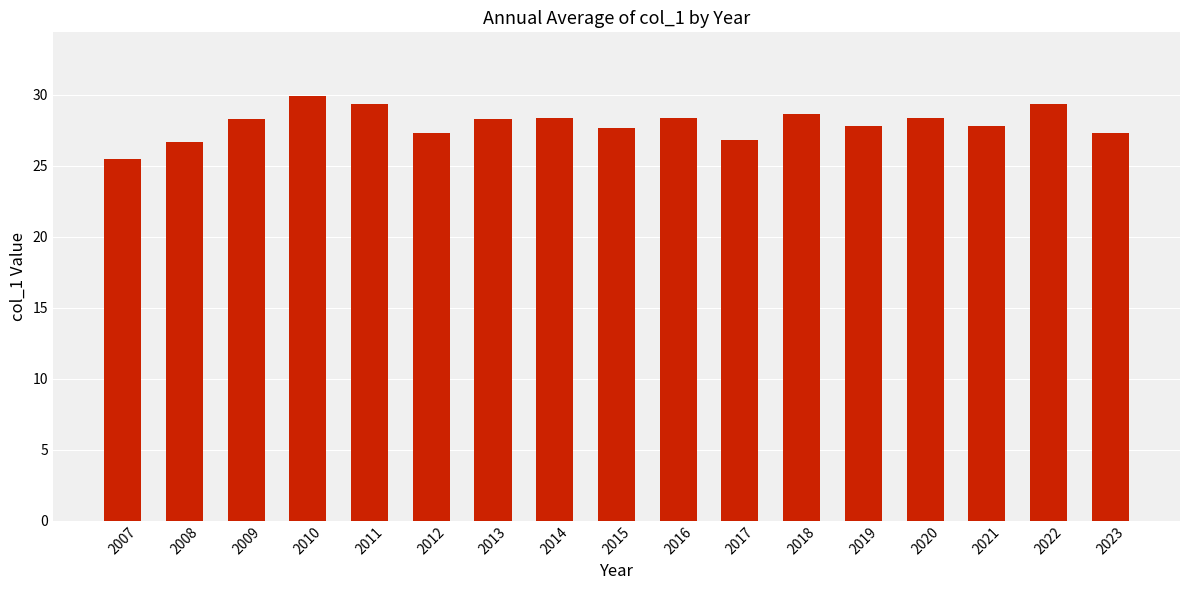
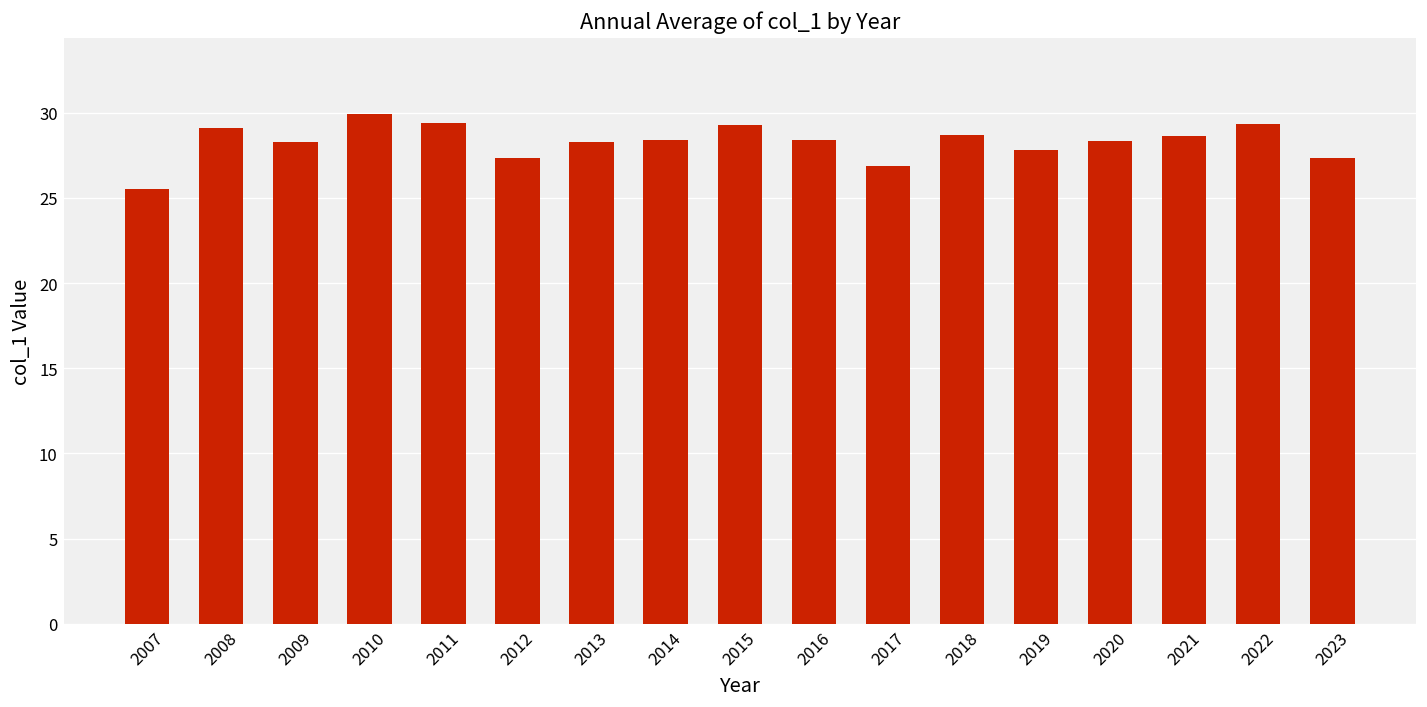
  {
    "2007": 25.5,
-   "2008": 26.6,
+   "2008": 29.1,
    "2009": 28.3,
    "2010": 29.9,
    "2011": 29.4,
    "2012": 27.3,
    "2013": 28.3,
    "2014": 28.4,
-   "2015": 27.6,
+   "2015": 29.3,
    "2016": 28.4,
    "2017": 26.8,
    "2018": 28.7,
    "2019": 27.8,
    "2020": 28.3,
-   "2021": 27.8,
+   "2021": 28.7,
    "2022": 29.4,
    "2023": 27.3
  }
